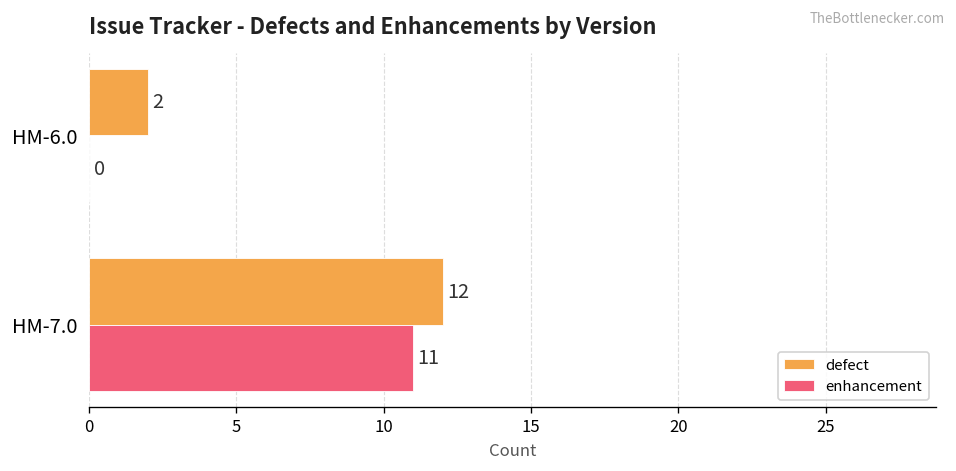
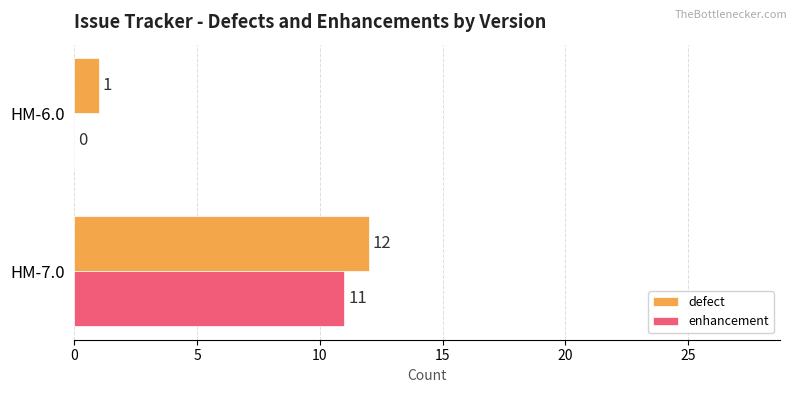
  {
    "defect": {
-     "HM-6.0": 2,
+     "HM-6.0": 1,
      "HM-7.0": 12
    },
    "enhancement": {
      "HM-6.0": 0,
      "HM-7.0": 11
    }
  }
